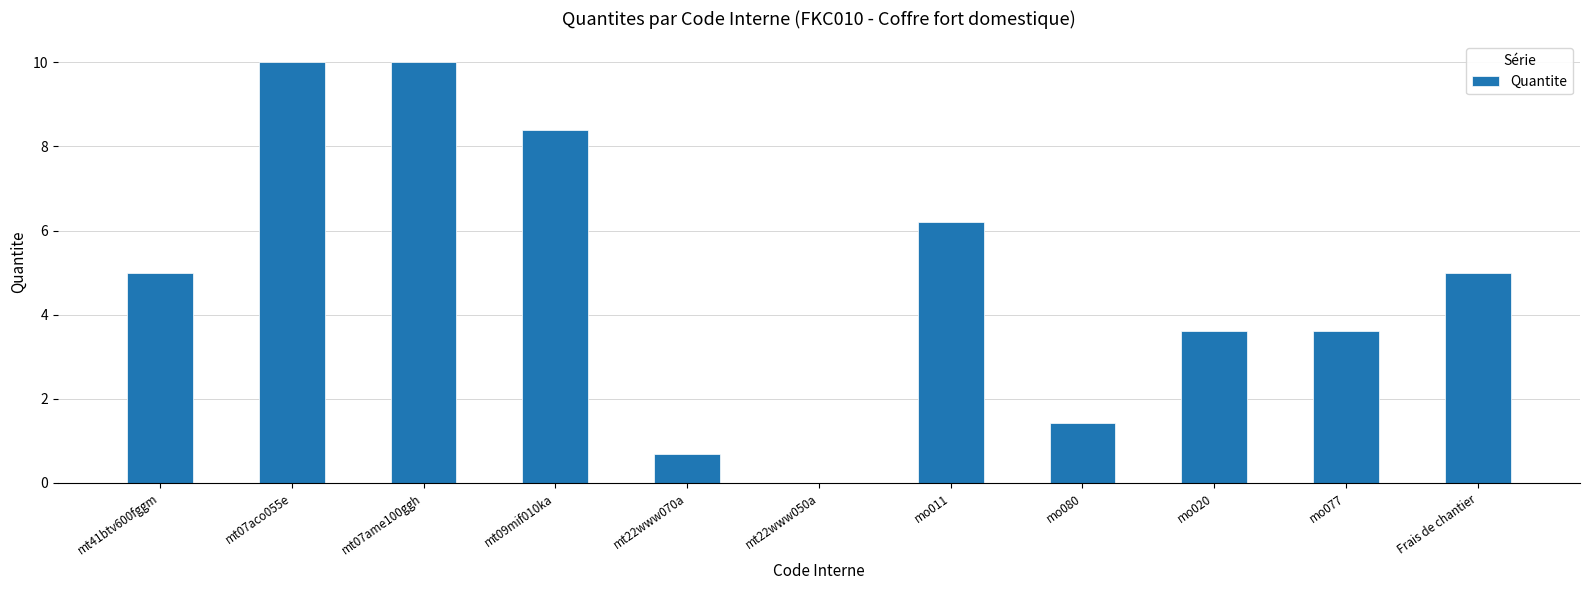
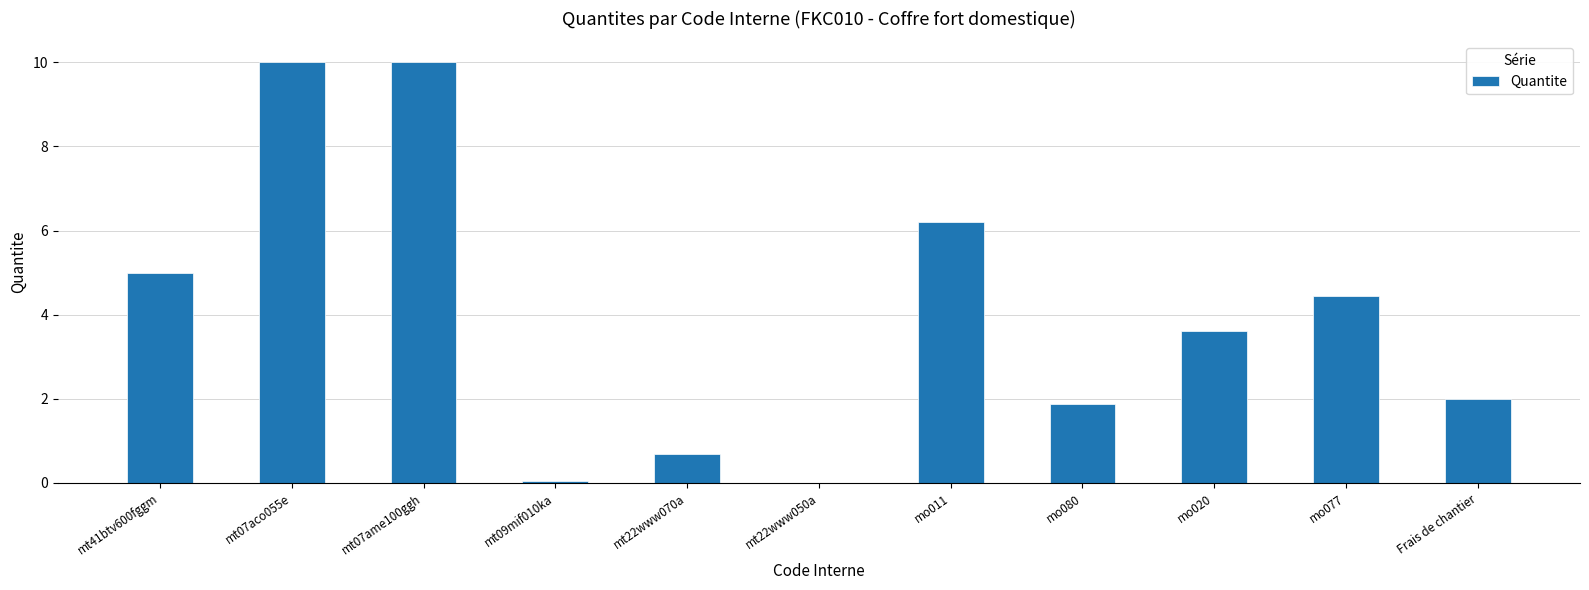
  {
    "mt41btv600fggm": 5.0,
    "mt07aco055e": 10.0,
    "mt07ame100ggh": 10.0,
-   "mt09mif010ka": 8.4,
+   "mt09mif010ka": 0.1,
    "mt22www070a": 0.7,
    "mo011": 6.2,
-   "mo080": 1.4,
+   "mo080": 1.9,
    "mo020": 3.6,
-   "mo077": 3.6,
-   "Frais de chantier": 5
+   "mo077": 4.4,
+   "Frais de chantier": 2
  }
